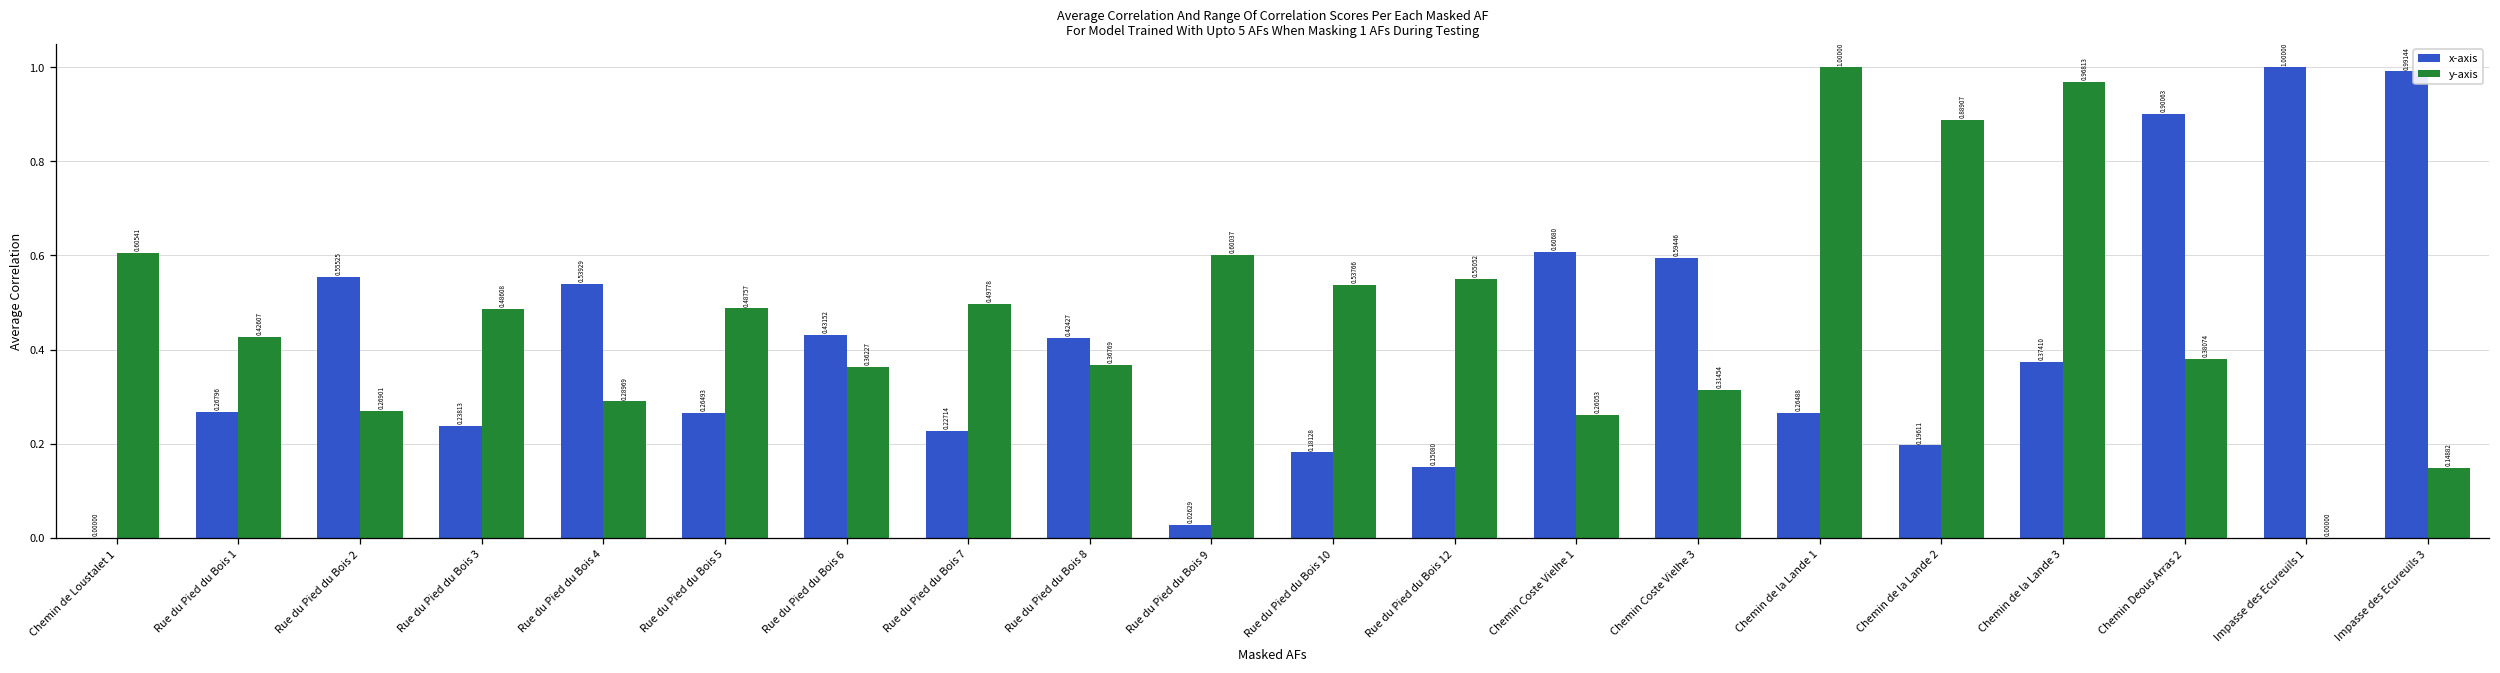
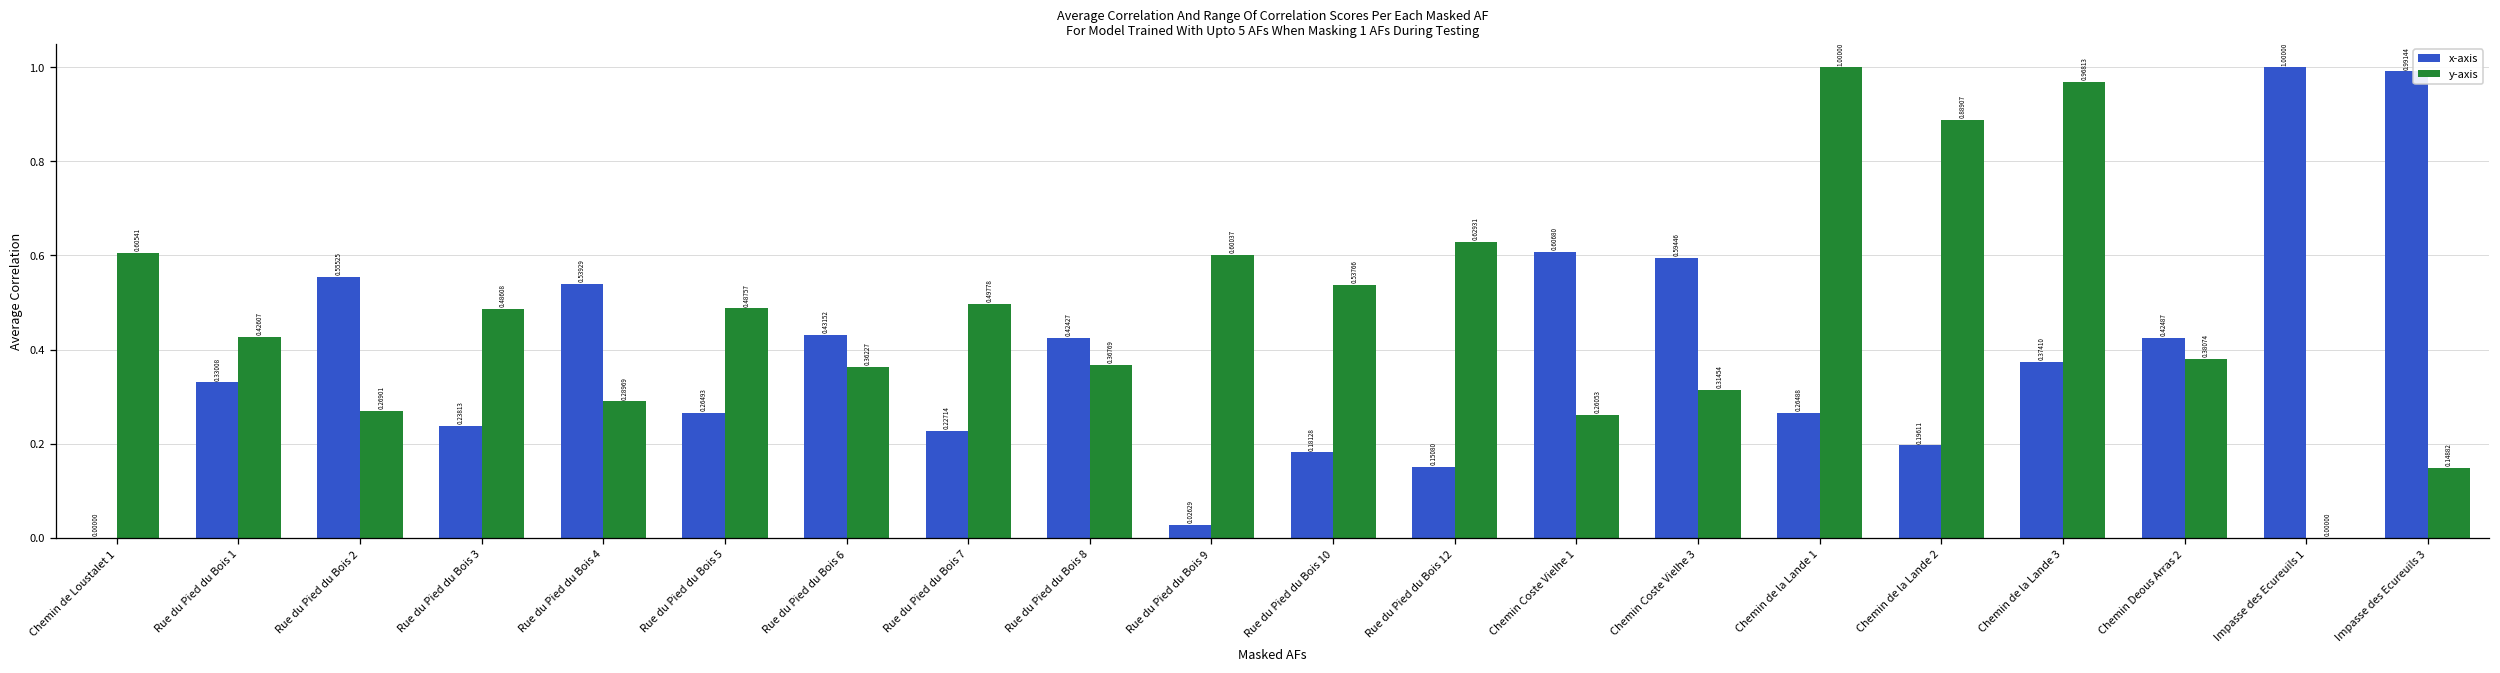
  {
    "x-axis": {
      "Chemin de Loustalet 1": 0.00000,
-     "Rue du Pied du Bois 1": 0.26796,
+     "Rue du Pied du Bois 1": 0.33008,
      "Rue du Pied du Bois 2": 0.55525,
      "Rue du Pied du Bois 3": 0.23813,
      "Rue du Pied du Bois 4": 0.53929,
      "Rue du Pied du Bois 5": 0.26493,
      "Rue du Pied du Bois 6": 0.43152,
      "Rue du Pied du Bois 7": 0.22714,
      "Rue du Pied du Bois 8": 0.42427,
      "Rue du Pied du Bois 9": 0.02629,
      "Rue du Pied du Bois 10": 0.18128,
      "Rue du Pied du Bois 12": 0.15080,
      "Chemin Coste Vielhe 1": 0.60680,
      "Chemin Coste Vielhe 3": 0.59446,
      "Chemin de la Lande 1": 0.26488,
      "Chemin de la Lande 2": 0.19611,
      "Chemin de la Lande 3": 0.37410,
-     "Chemin Deous Arras 2": 0.90063,
+     "Chemin Deous Arras 2": 0.42487,
      "Impasse des Ecureuils 1": 1.00000,
      "Impasse des Ecureuils 3": 0.99144
    },
    "y-axis": {
      "Chemin de Loustalet 1": 0.60541,
      "Rue du Pied du Bois 1": 0.42607,
      "Rue du Pied du Bois 2": 0.26901,
      "Rue du Pied du Bois 3": 0.48608,
      "Rue du Pied du Bois 4": 0.28969,
      "Rue du Pied du Bois 5": 0.48757,
      "Rue du Pied du Bois 6": 0.36227,
      "Rue du Pied du Bois 7": 0.49778,
      "Rue du Pied du Bois 8": 0.36769,
      "Rue du Pied du Bois 9": 0.60037,
      "Rue du Pied du Bois 10": 0.53766,
-     "Rue du Pied du Bois 12": 0.55052,
+     "Rue du Pied du Bois 12": 0.62931,
      "Chemin Coste Vielhe 1": 0.26053,
      "Chemin Coste Vielhe 3": 0.31454,
      "Chemin de la Lande 1": 1.00000,
      "Chemin de la Lande 2": 0.88907,
      "Chemin de la Lande 3": 0.96813,
      "Chemin Deous Arras 2": 0.38074,
      "Impasse des Ecureuils 1": 0.00000,
      "Impasse des Ecureuils 3": 0.14882
    }
  }
